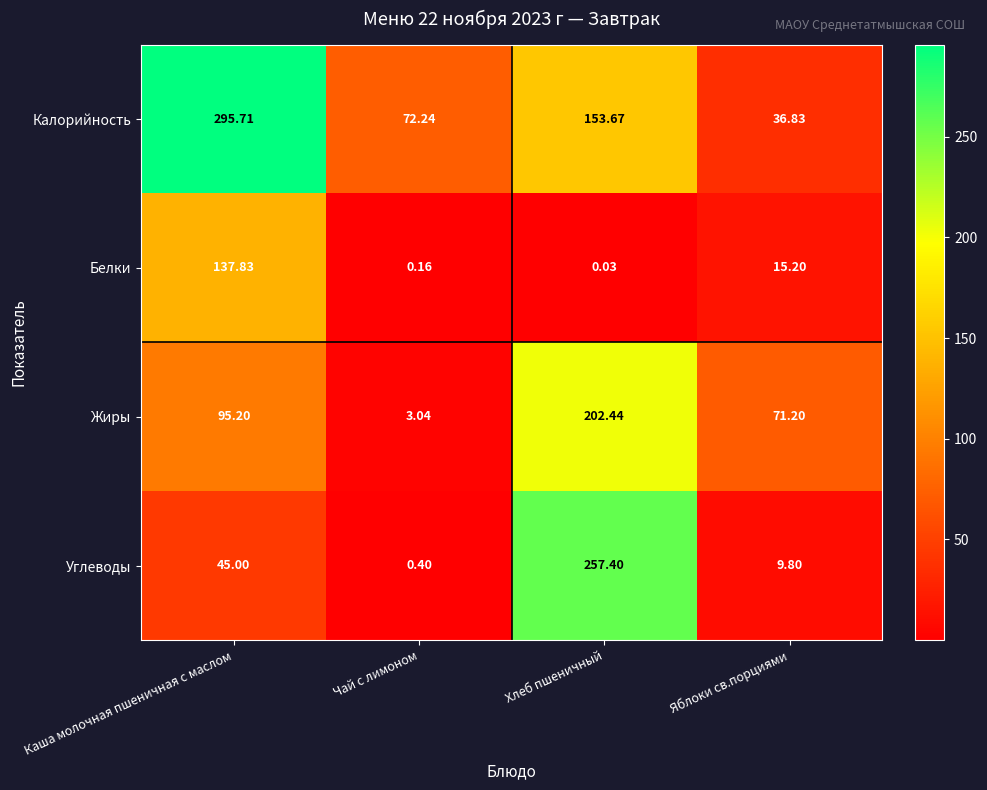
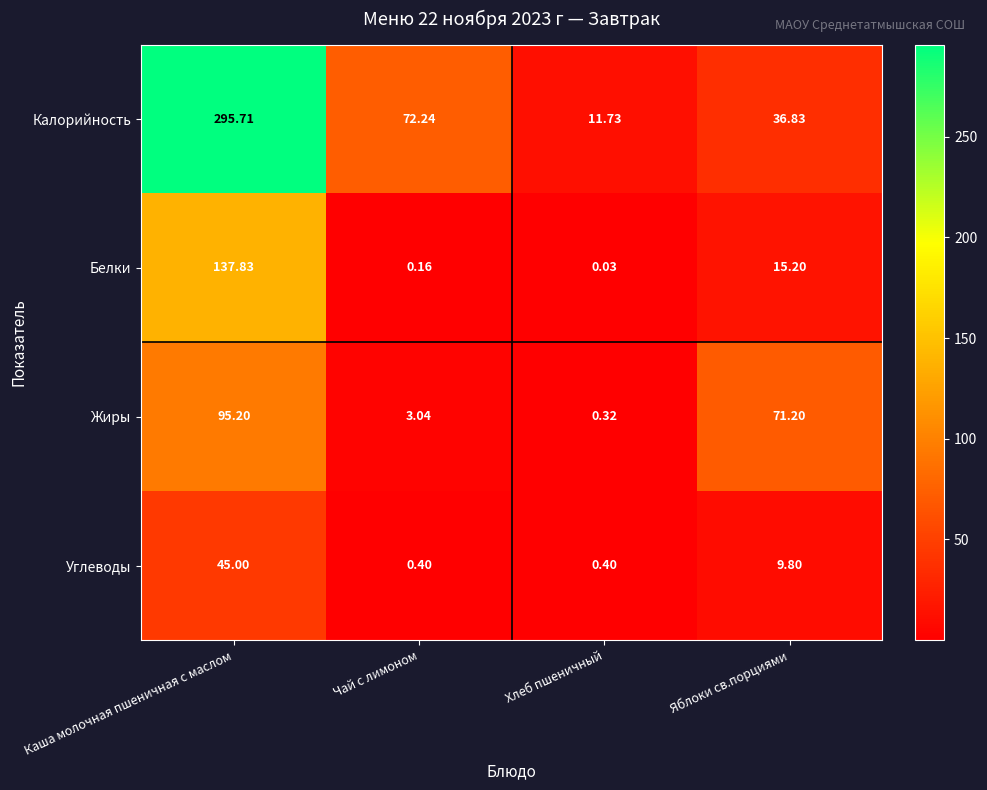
  {
    "Калорийность": {
      "Каша молочная пшеничная с маслом": 295.71,
      "Чай с лимоном": 72.24,
-     "Хлеб пшеничный": 153.67,
+     "Хлеб пшеничный": 11.73,
      "Яблоки св.порциями": 36.83
    },
    "Белки": {
      "Каша молочная пшеничная с маслом": 137.83,
      "Чай с лимоном": 0.16,
      "Хлеб пшеничный": 0.03,
      "Яблоки св.порциями": 15.20
    },
    "Жиры": {
      "Каша молочная пшеничная с маслом": 95.20,
      "Чай с лимоном": 3.04,
-     "Хлеб пшеничный": 202.44,
+     "Хлеб пшеничный": 0.32,
      "Яблоки св.порциями": 71.20
    },
    "Углеводы": {
      "Каша молочная пшеничная с маслом": 45.00,
      "Чай с лимоном": 0.40,
-     "Хлеб пшеничный": 257.40,
+     "Хлеб пшеничный": 0.40,
      "Яблоки св.порциями": 9.80
    }
  }
